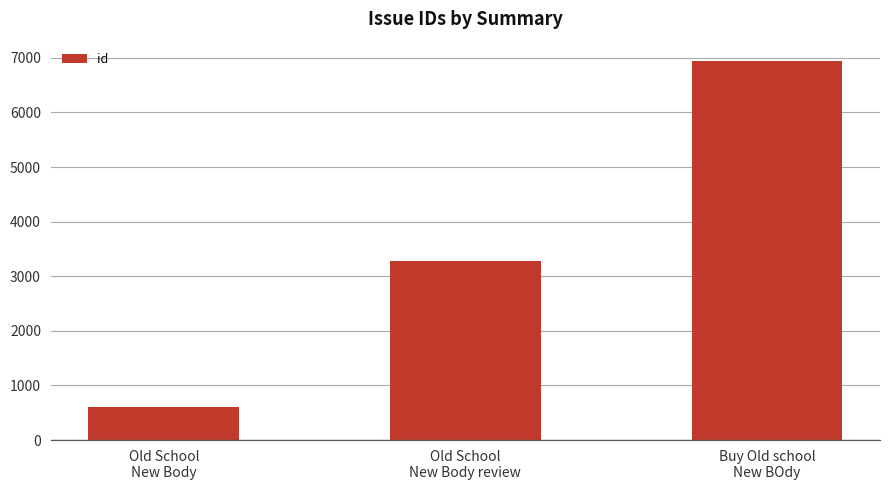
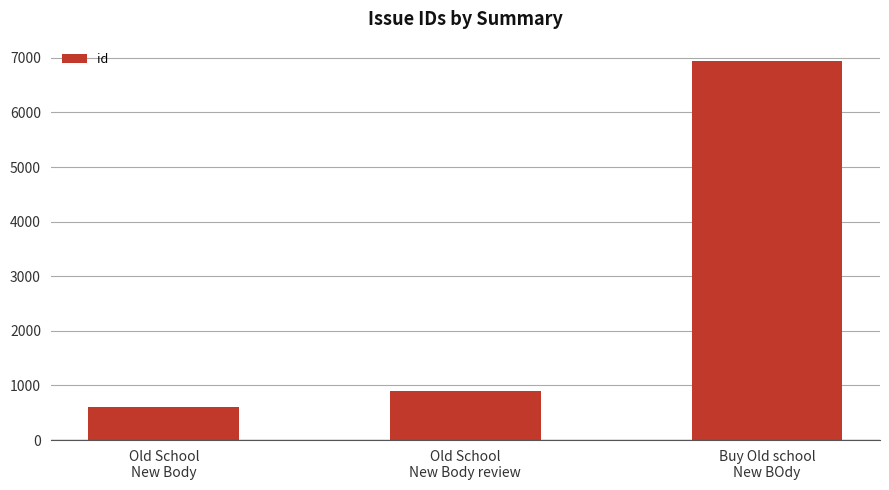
  {
    "Old School New Body": 600,
-   "Old School New Body review": 3300,
+   "Old School New Body review": 900,
    "Buy Old school New BOdy": 6900
  }
